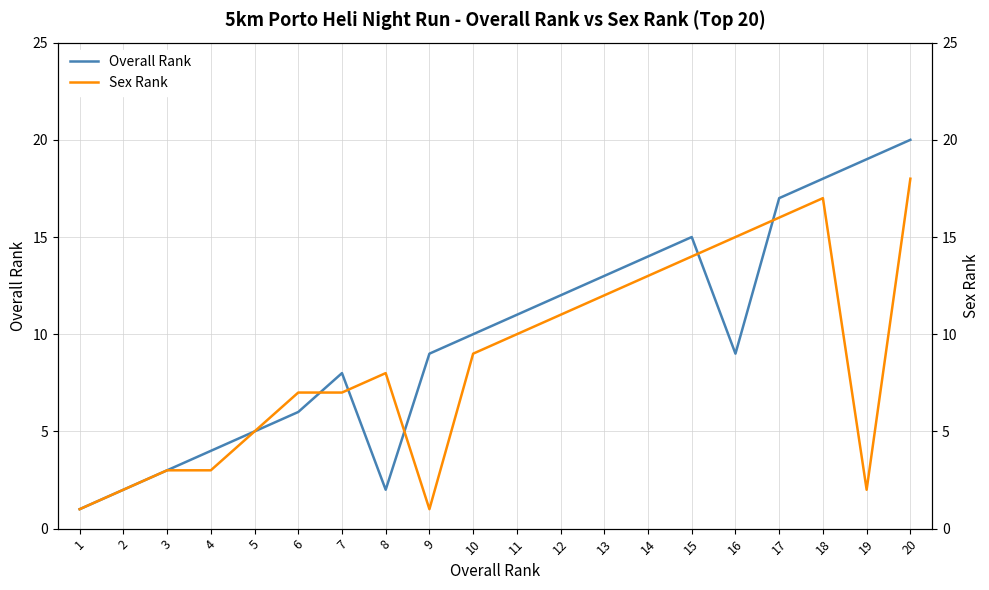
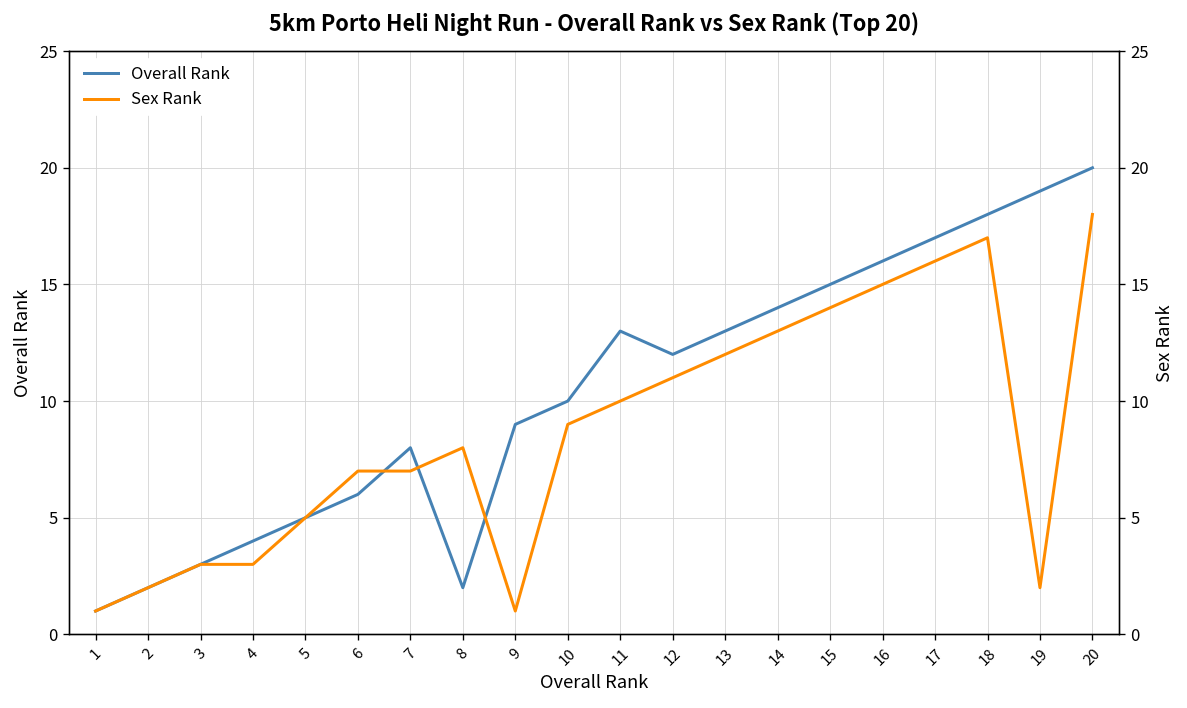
  {
    "Overall Rank": {
      "1": 1,
      "2": 2,
      "3": 3,
      "4": 4,
      "5": 5,
      "6": 6,
      "7": 8,
      "8": 2,
      "9": 9,
      "10": 10,
-     "11": 11,
+     "11": 13,
      "12": 12,
      "13": 13,
      "14": 14,
      "15": 15,
-     "16": 9,
+     "16": 16,
      "17": 17,
      "18": 18,
      "19": 19,
      "20": 20
    },
    "Sex Rank": {
      "1": 1.0,
      "2": 2.0,
      "3": 3.0,
      "4": 3.0,
      "5": 5.0,
      "6": 7.0,
      "7": 7.0,
      "8": 8.0,
      "9": 1.0,
      "10": 9.0,
      "11": 10.0,
      "12": 11.0,
      "13": 12.0,
      "14": 13.0,
      "15": 14.0,
      "16": 15.0,
      "17": 16.0,
      "18": 17.0,
      "19": 2.0,
      "20": 18.0
    }
  }
